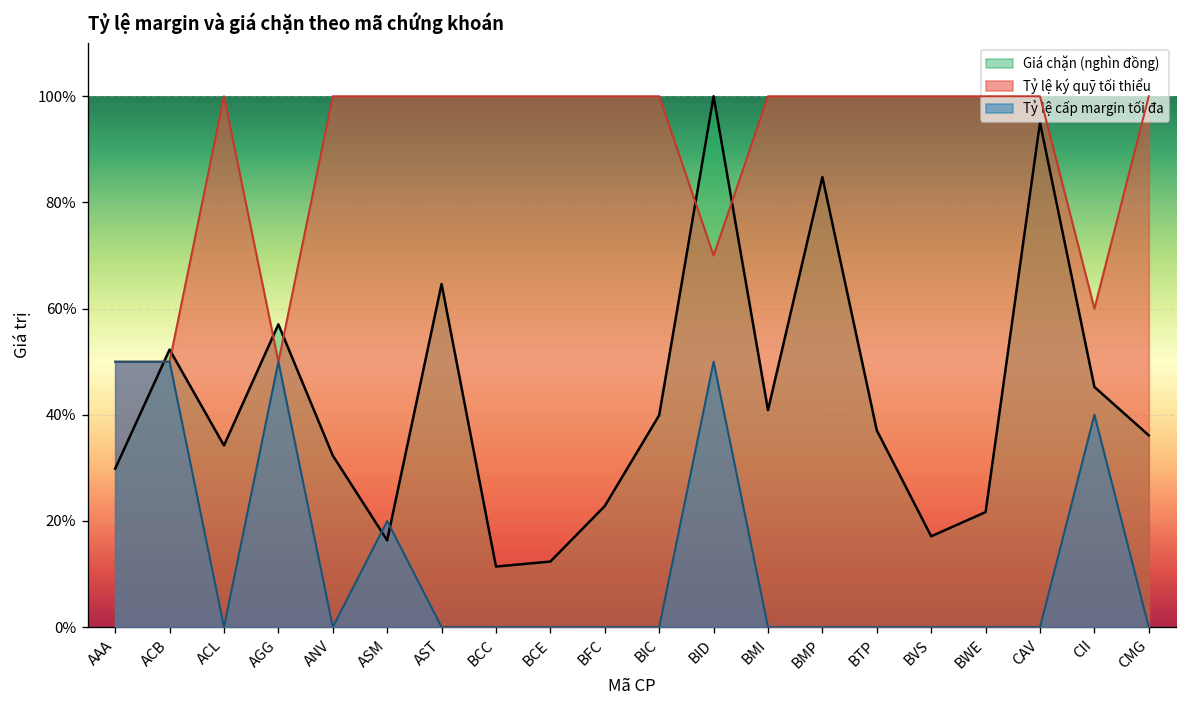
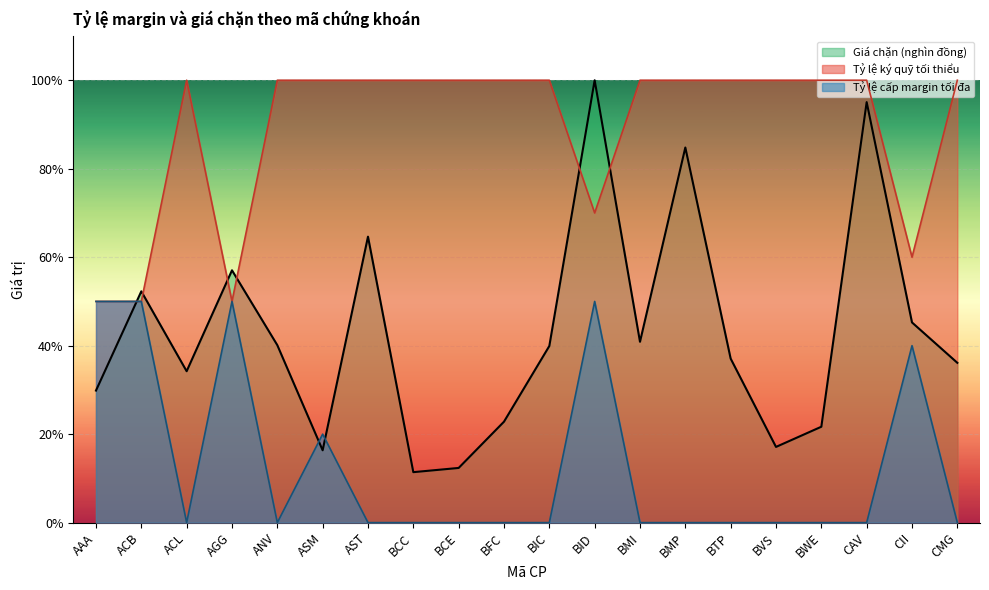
  {
    "Giá chặn (nghìn đồng)": {
      "AAA": "30%",
      "ACB": "52%",
      "ACL": "34%",
      "AGG": "57%",
-     "ANV": "32%",
+     "ANV": "40%",
      "ASM": "16%",
      "AST": "65%",
      "BCC": "11%",
      "BCE": "12%",
      "BFC": "23%",
      "BIC": "40%",
      "BID": "100%",
      "BMI": "41%",
      "BMP": "85%",
      "BTP": "37%",
      "BVS": "17%",
      "BWE": "22%",
      "CAV": "95%",
      "CII": "45%",
      "CMG": "36%"
    },
    "Tỷ lệ ký quỹ tối thiểu": {
      "ACL": "100%",
      "ANV": "100%",
      "ASM": "100%",
      "AST": "100%",
      "BCC": "100%",
      "BCE": "100%",
      "BFC": "100%",
      "BIC": "100%",
      "BID": "70%",
      "BMI": "100%",
      "BMP": "100%",
      "BTP": "100%",
      "BVS": "100%",
      "CII": "60%"
    },
    "Tỷ lệ cấp margin tối đa": {
      "ACL": "0%",
      "ANV": "0%",
      "ASM": "20%",
      "AST": "0%",
      "BCC": "0%",
      "BCE": "0%",
      "BFC": "0%",
      "BIC": "0%",
      "BID": "50%",
      "BMI": "0%",
      "BMP": "0%",
      "BTP": "0%",
      "BVS": "0%",
      "BWE": "0%",
      "CAV": "0%",
      "CII": "40%",
      "CMG": "0%"
    }
  }
